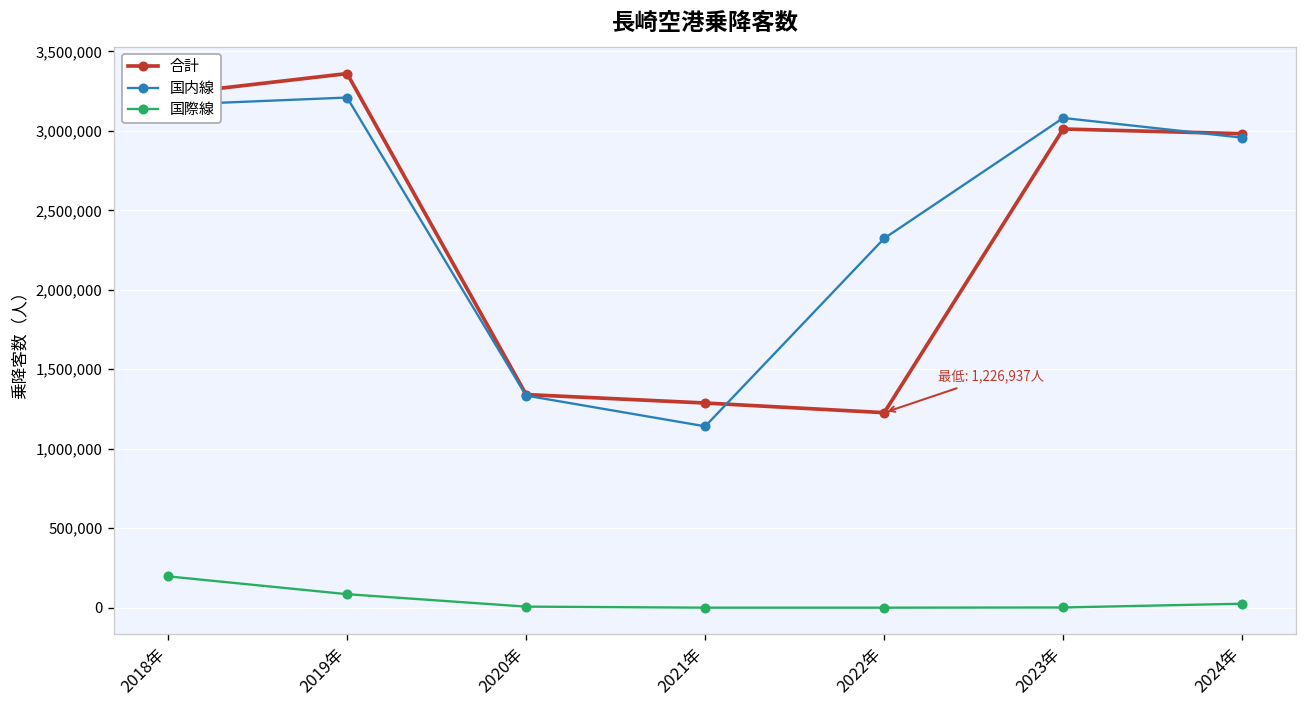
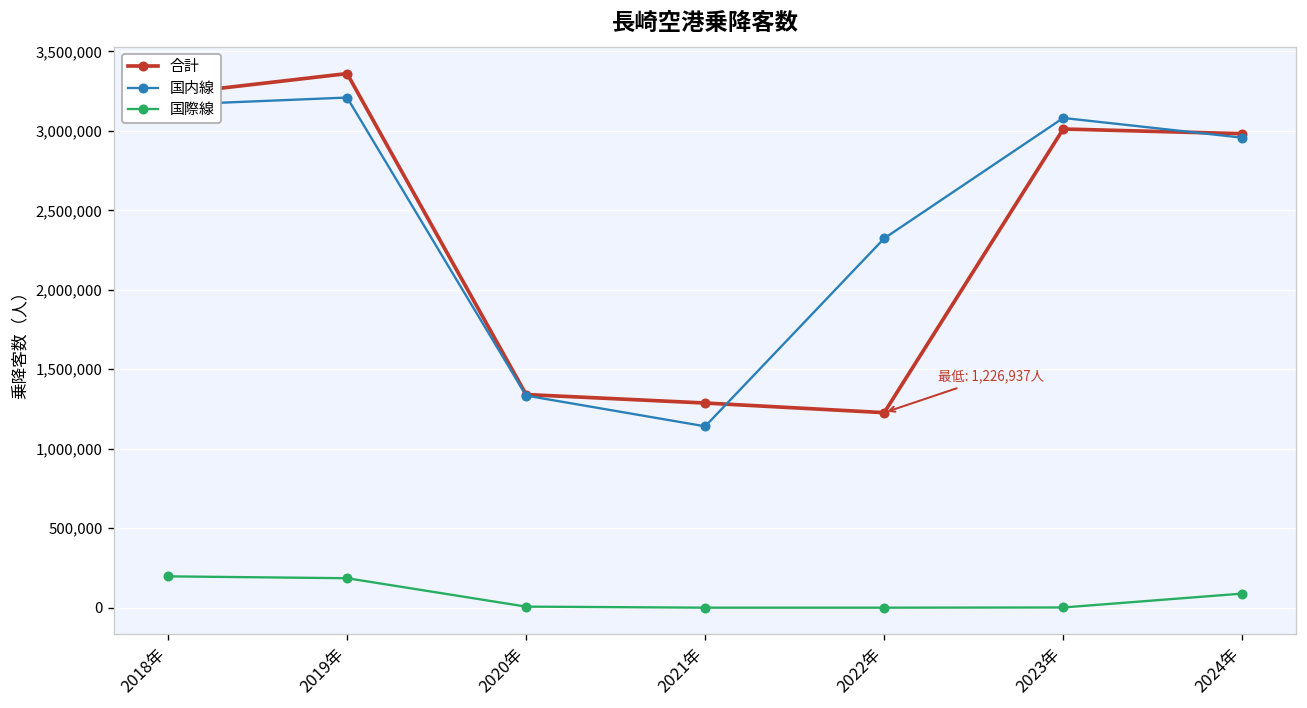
  {
    "合計": {
      "2022年": "1,226,937人"
    },
    "国内線": {
      "2019年": "3,210,000",
      "2021年": "1,140,000",
      "2022年": "2,320,000",
      "2023年": "3,080,000",
      "2024年": "2,960,000"
    },
    "国際線": {
      "2018年": "200,000",
-     "2019年": "80,000",
+     "2019年": "190,000",
      "2020年": "10,000",
      "2021年": "0",
      "2022年": "0",
      "2023年": "0",
-     "2024年": "20,000"
+     "2024年": "90,000"
    }
  }
